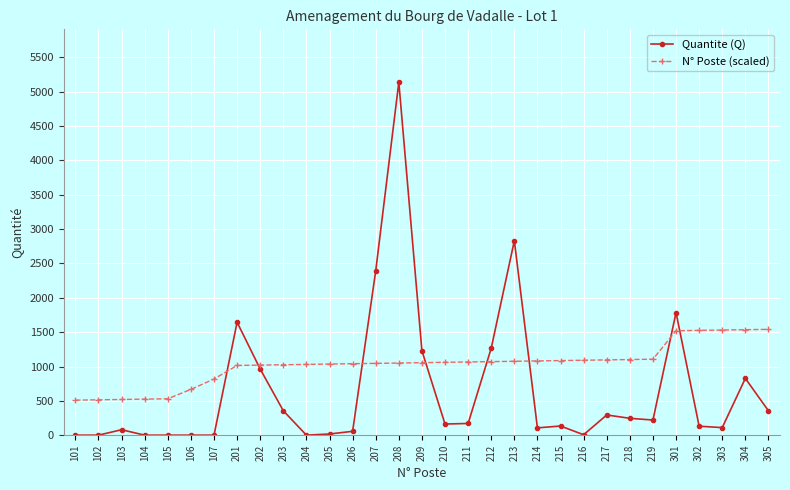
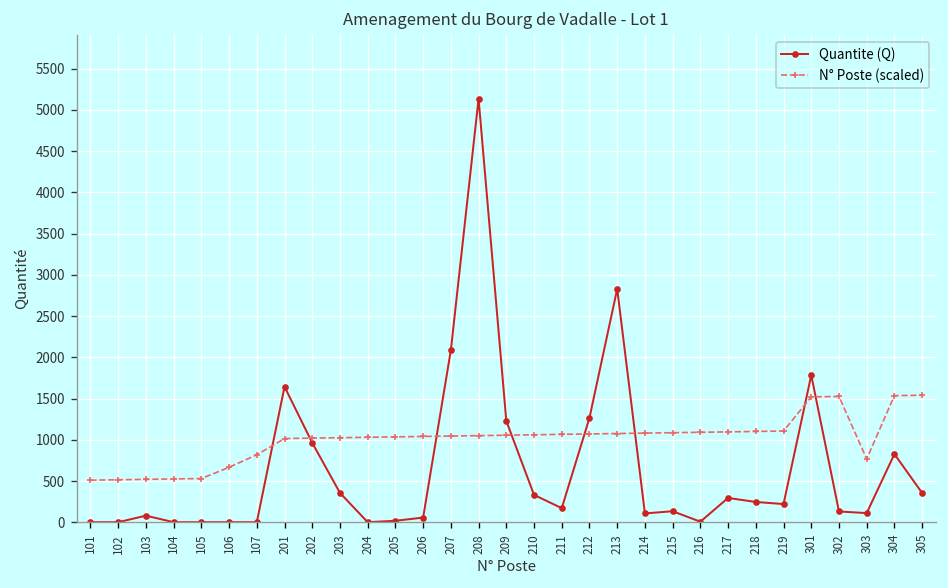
  {
    "Quantite (Q)": {
      "101": 0,
      "102": 0,
      "103": 100,
      "104": 0,
      "105": 0,
      "106": 0,
      "107": 0,
      "201": 1600,
      "202": 1000,
      "203": 400,
      "204": 0,
      "205": 0,
      "206": 100,
-     "207": 2400,
+     "207": 2100,
      "208": 5100,
      "209": 1200,
-     "210": 200,
+     "210": 300,
      "211": 200,
      "212": 1300,
      "213": 2800,
      "214": 100,
      "215": 100,
      "216": 0,
      "217": 300,
      "218": 200,
      "219": 200,
      "301": 1800,
      "302": 100,
      "303": 100,
      "304": 800,
      "305": 400
    },
    "N° Poste (scaled)": {
      "101": 500,
      "102": 500,
      "103": 500,
      "104": 500,
      "105": 500,
      "106": 700,
      "107": 800,
      "201": 1000,
      "202": 1000,
      "203": 1000,
      "204": 1000,
      "205": 1000,
      "206": 1000,
      "207": 1000,
      "208": 1100,
      "209": 1100,
      "210": 1100,
      "211": 1100,
      "212": 1100,
      "213": 1100,
      "214": 1100,
      "215": 1100,
      "216": 1100,
      "217": 1100,
      "218": 1100,
      "219": 1100,
      "301": 1500,
      "302": 1500,
-     "303": 1500,
+     "303": 800,
      "304": 1500,
      "305": 1500
    }
  }
